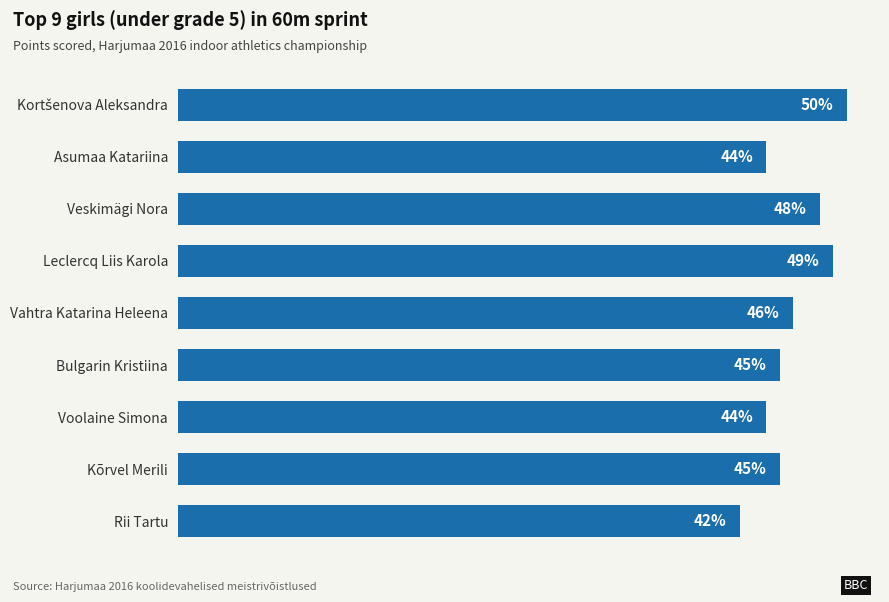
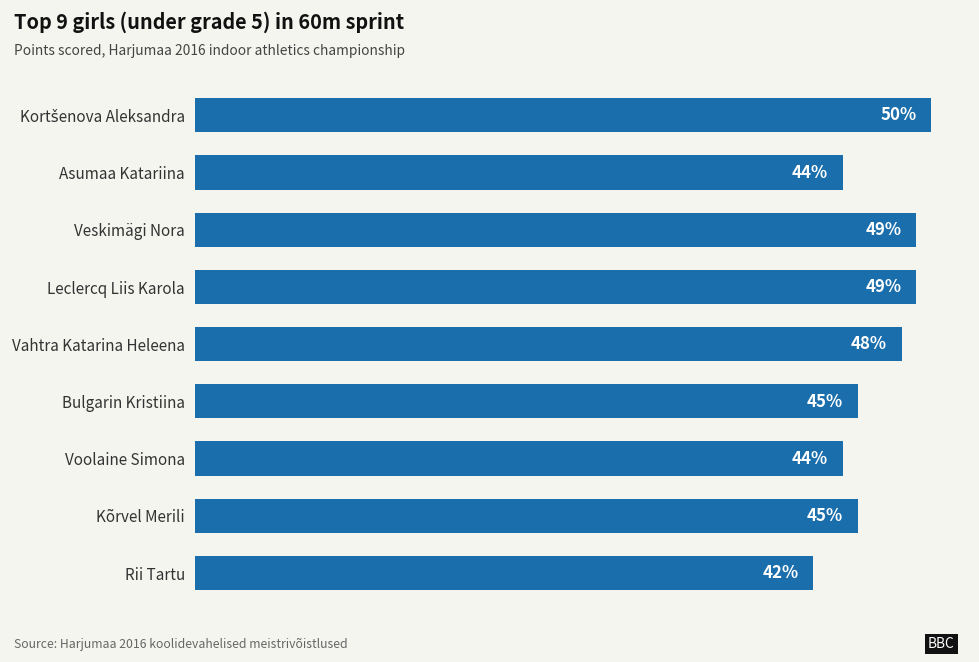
  {
    "Kortšenova Aleksandra": "50%",
    "Asumaa Katariina": "44%",
-   "Veskimägi Nora": "48%",
+   "Veskimägi Nora": "49%",
    "Leclercq Liis Karola": "49%",
-   "Vahtra Katarina Heleena": "46%",
+   "Vahtra Katarina Heleena": "48%",
    "Bulgarin Kristiina": "45%",
    "Voolaine Simona": "44%",
    "Kõrvel Merili": "45%",
    "Rii Tartu": "42%"
  }
